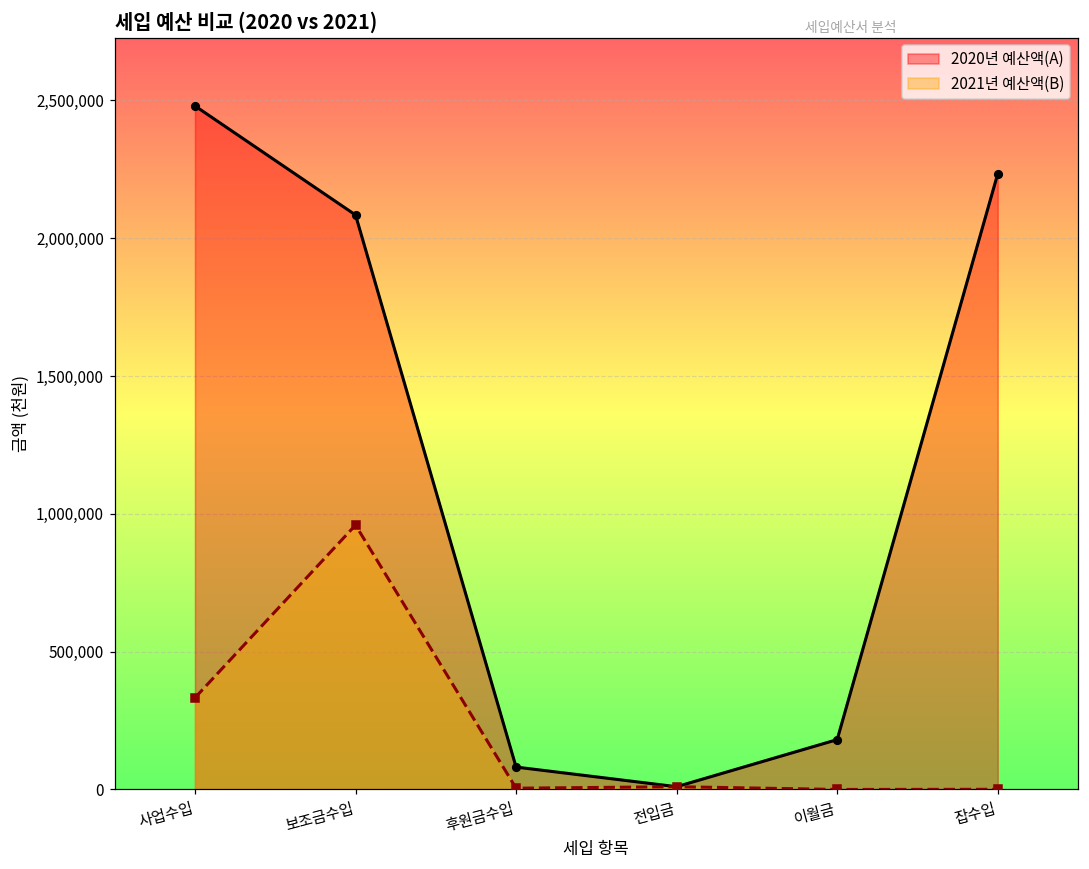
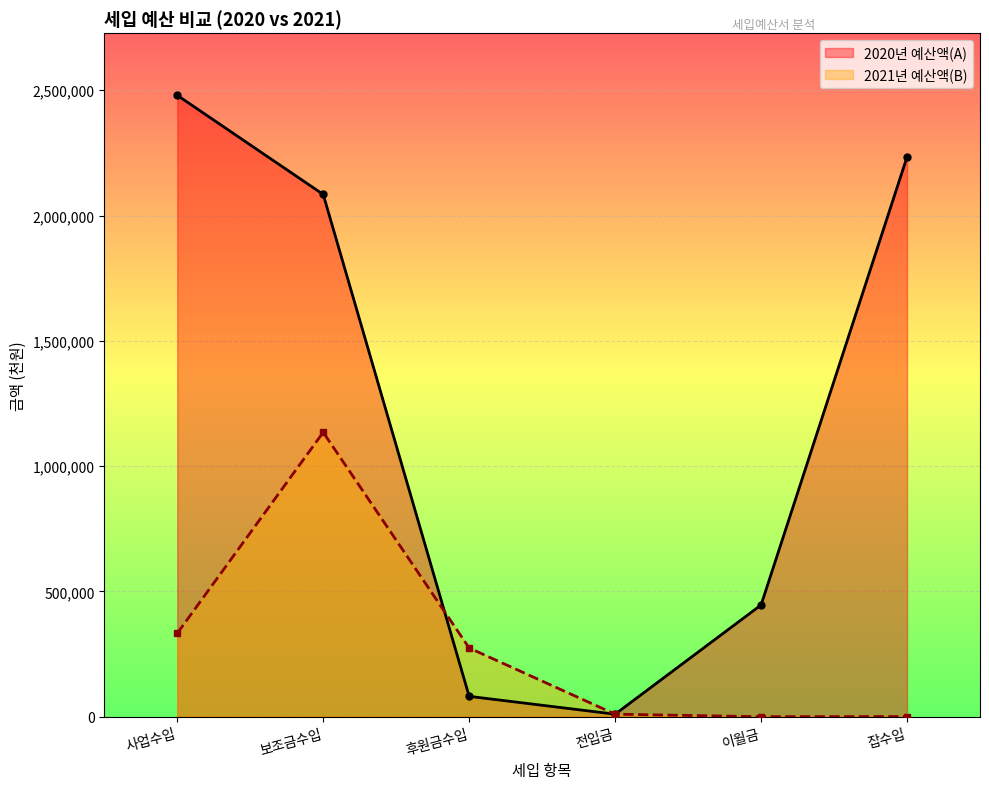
  {
    "2020년 예산액(A)": {
      "사업수입": "2,480,000",
      "보조금수입": "2,080,000",
      "후원금수입": "80,000",
-     "이월금": "180,000",
+     "이월금": "450,000",
      "잡수입": "2,230,000"
    },
    "2021년 예산액(B)": {
      "사업수입": "330,000",
-     "보조금수입": "960,000",
-     "후원금수입": "0",
+     "보조금수입": "1,130,000",
+     "후원금수입": "270,000",
      "이월금": "0",
      "잡수입": "0"
    }
  }
